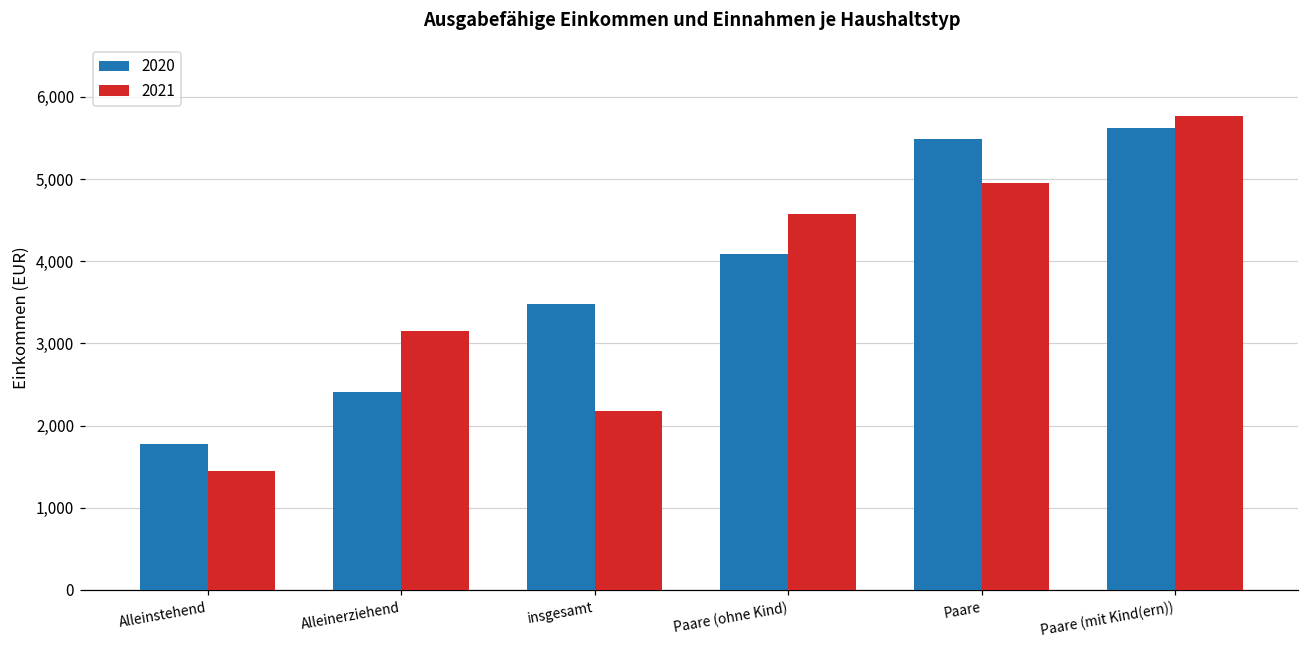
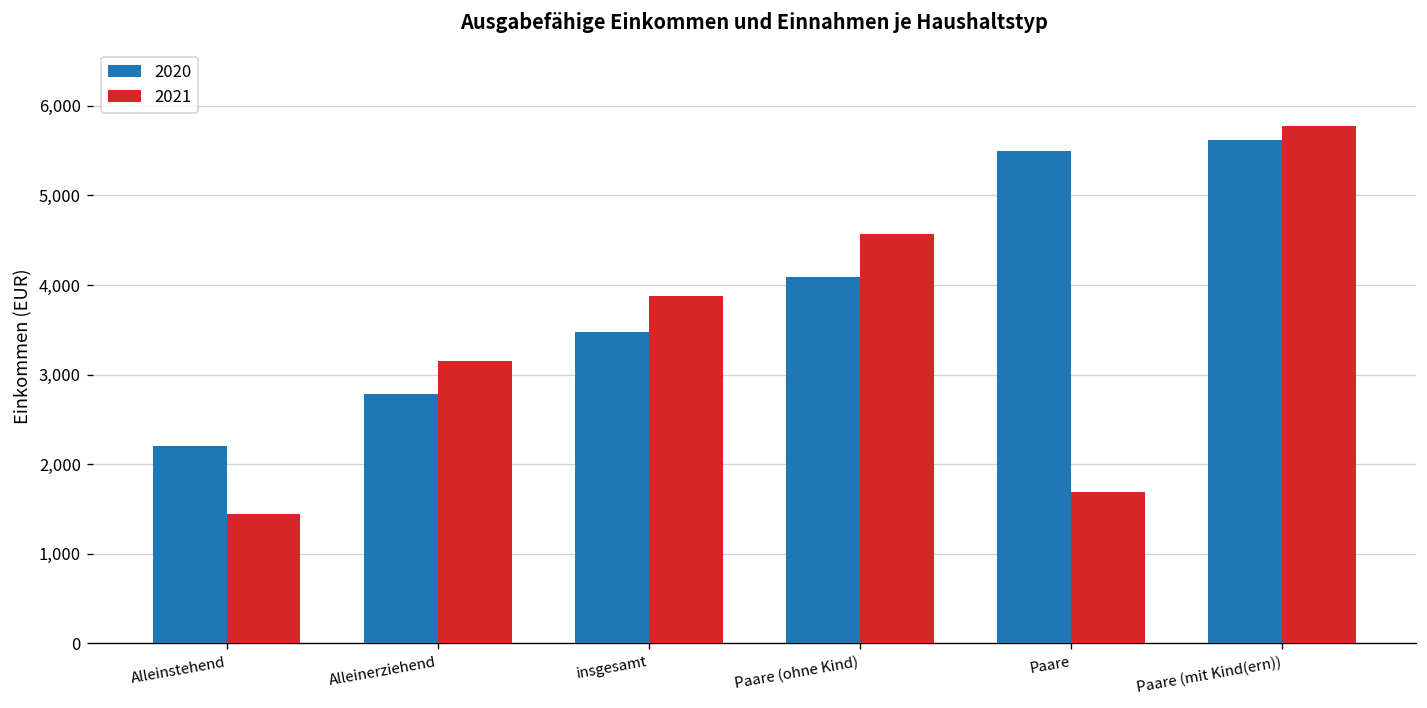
  {
    "2020": {
-     "Alleinstehend": "1,800",
-     "Alleinerziehend": "2,400",
+     "Alleinstehend": "2,200",
+     "Alleinerziehend": "2,800",
      "insgesamt": "3,500",
      "Paare (ohne Kind)": "4,100",
      "Paare": "5,500",
      "Paare (mit Kind(ern))": "5,600"
    },
    "2021": {
      "Alleinstehend": "1,400",
      "Alleinerziehend": "3,200",
-     "insgesamt": "2,200",
+     "insgesamt": "3,900",
      "Paare (ohne Kind)": "4,600",
-     "Paare": "5,000",
+     "Paare": "1,700",
      "Paare (mit Kind(ern))": "5,800"
    }
  }
